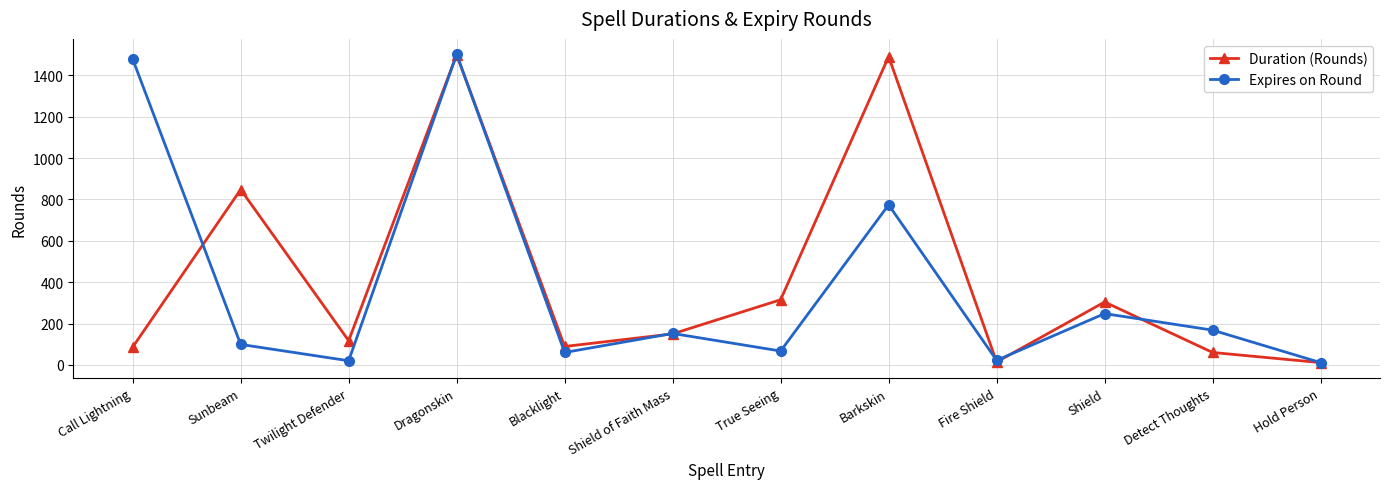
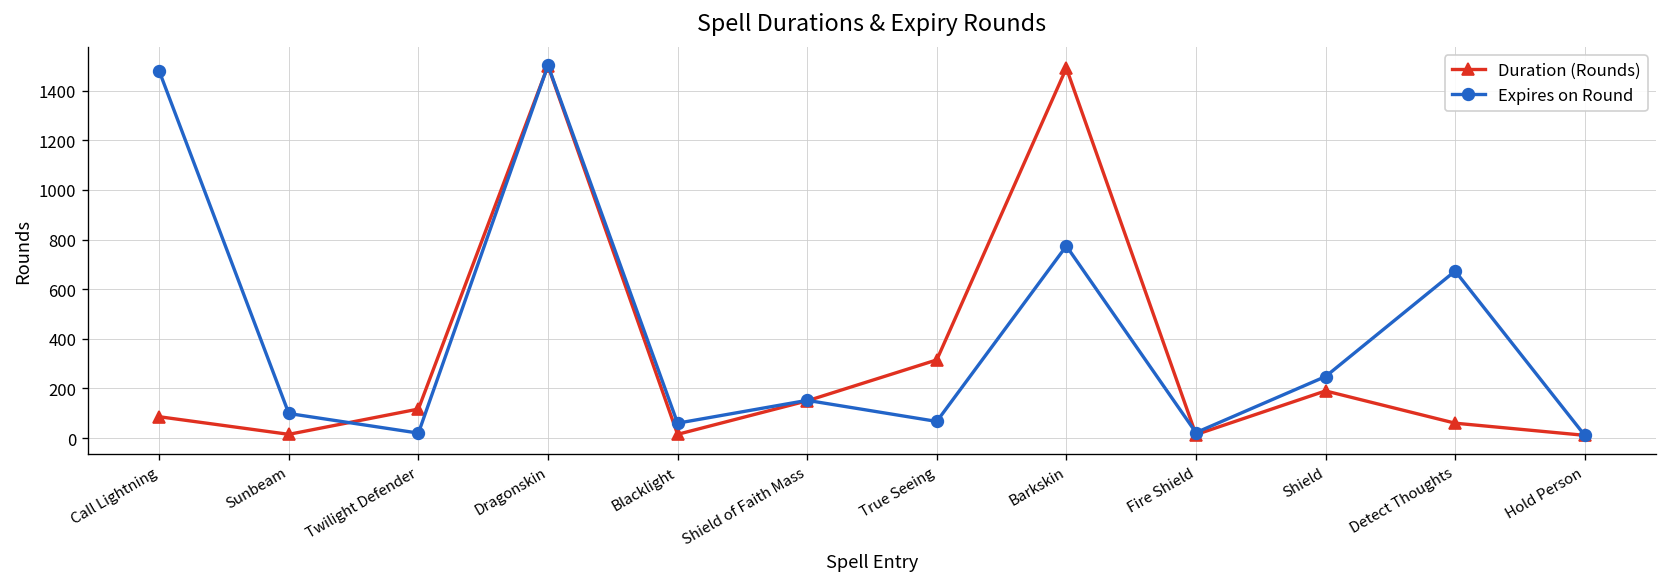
  {
    "Duration (Rounds)": {
      "Call Lightning": 90,
-     "Sunbeam": 850,
+     "Sunbeam": 20,
      "Twilight Defender": 120,
-     "Blacklight": 90,
+     "Blacklight": 20,
      "True Seeing": 320,
      "Barkskin": 1490,
-     "Shield": 300,
+     "Shield": 190,
      "Detect Thoughts": 60
    },
    "Expires on Round": {
      "Call Lightning": 1480,
      "Sunbeam": 100,
      "Twilight Defender": 20,
      "Blacklight": 60,
      "True Seeing": 70,
      "Barkskin": 770,
      "Shield": 250,
-     "Detect Thoughts": 170
+     "Detect Thoughts": 670
    }
  }
